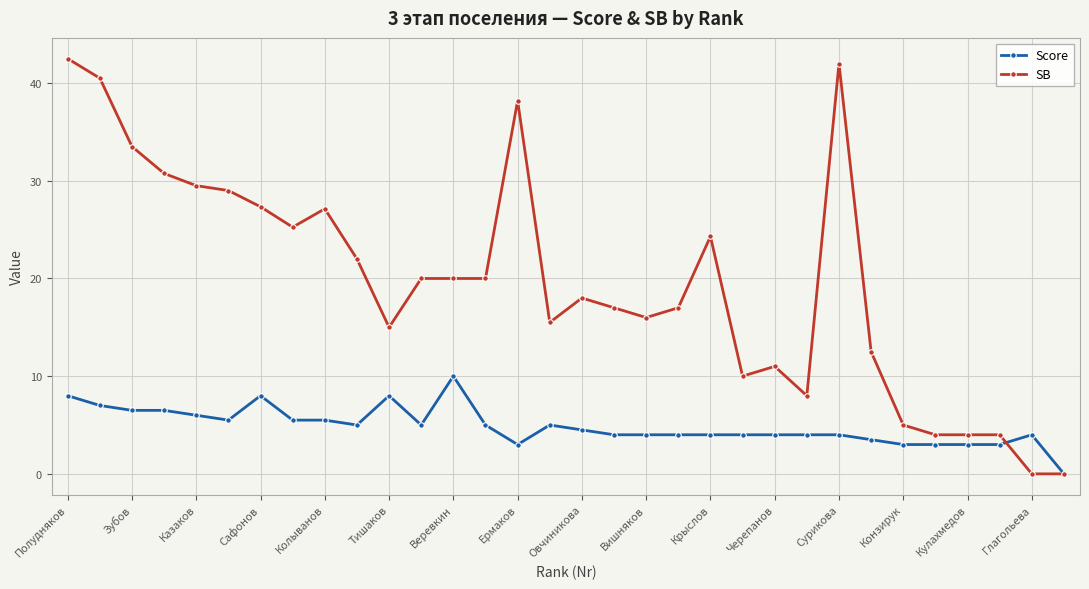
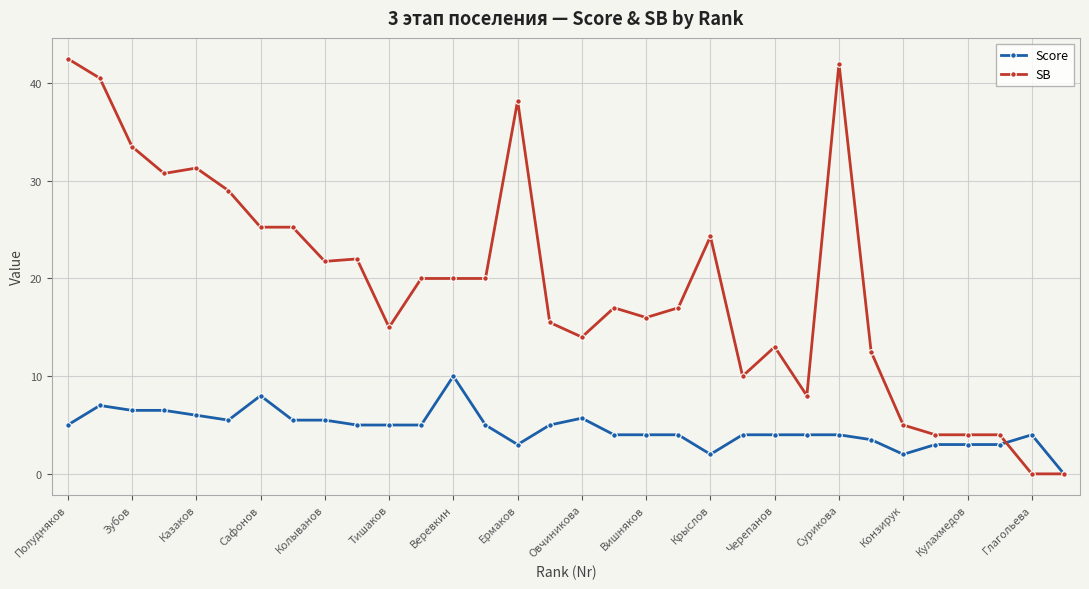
  {
    "Score": {
-     "Полудняков": 8,
+     "Полудняков": 5,
      "Зубов": 7,
      "Казаков": 6,
      "Сафонов": 8,
      "Колыванов": 6,
-     "Тишаков": 8,
+     "Тишаков": 5,
      "Веревкин": 10,
      "Ермаков": 3,
-     "Овчиникова": 5,
+     "Овчиникова": 6,
      "Вишняков": 4,
-     "Крыслов": 4,
+     "Крыслов": 2,
      "Черепанов": 4,
      "Сурикова": 4,
-     "Конзирук": 3,
+     "Конзирук": 2,
      "Кулахмедов": 3,
      "Глагольева": 4
    },
    "SB": {
      "Полудняков": 43,
      "Зубов": 34,
-     "Казаков": 30,
-     "Сафонов": 27,
-     "Колыванов": 27,
+     "Казаков": 31,
+     "Сафонов": 25,
+     "Колыванов": 22,
      "Тишаков": 15,
      "Веревкин": 20,
      "Ермаков": 38,
-     "Овчиникова": 18,
+     "Овчиникова": 14,
      "Вишняков": 16,
      "Крыслов": 24,
-     "Черепанов": 11,
+     "Черепанов": 13,
      "Сурикова": 42,
      "Конзирук": 5,
      "Кулахмедов": 4,
      "Глагольева": 0
    }
  }
